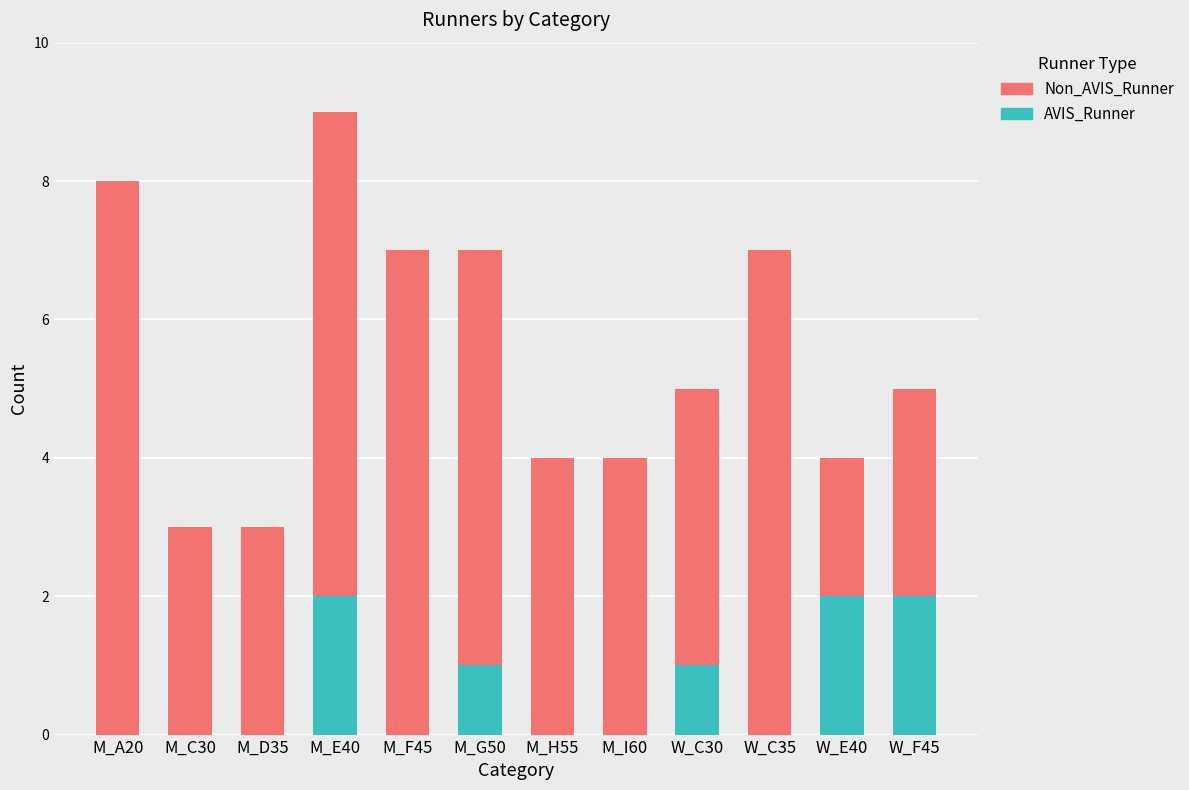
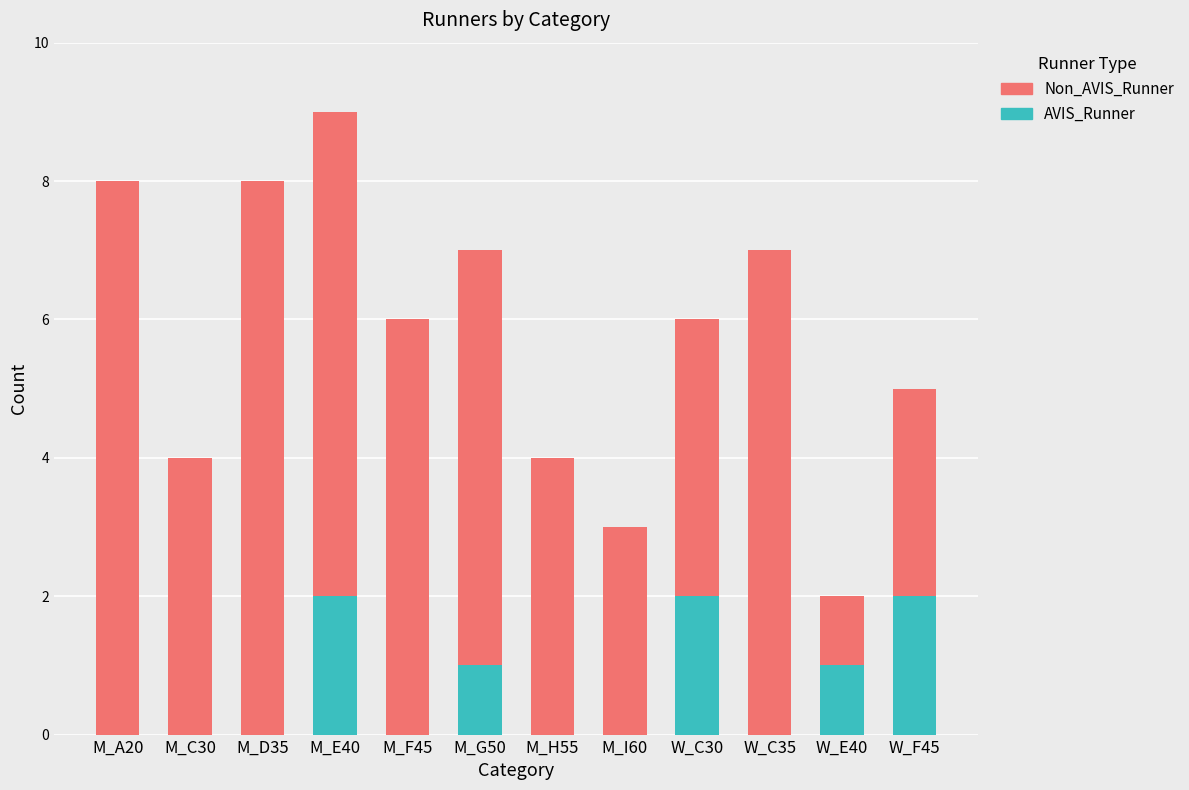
  {
    "AVIS_Runner": {
      "M_A20": 0,
      "M_C30": 0,
      "M_D35": 0,
      "M_E40": 2,
      "M_F45": 0,
      "M_G50": 1,
      "M_H55": 0,
      "M_I60": 0,
-     "W_C30": 1,
+     "W_C30": 2,
      "W_C35": 0,
-     "W_E40": 2,
+     "W_E40": 1,
      "W_F45": 2
    },
    "Non_AVIS_Runner": {
      "M_A20": 8,
-     "M_C30": 3,
-     "M_D35": 3,
+     "M_C30": 4,
+     "M_D35": 8,
      "M_E40": 7,
-     "M_F45": 7,
+     "M_F45": 6,
      "M_G50": 6,
      "M_H55": 4,
-     "M_I60": 4,
+     "M_I60": 3,
      "W_C30": 4,
      "W_C35": 7,
-     "W_E40": 2,
+     "W_E40": 1,
      "W_F45": 3
    }
  }
